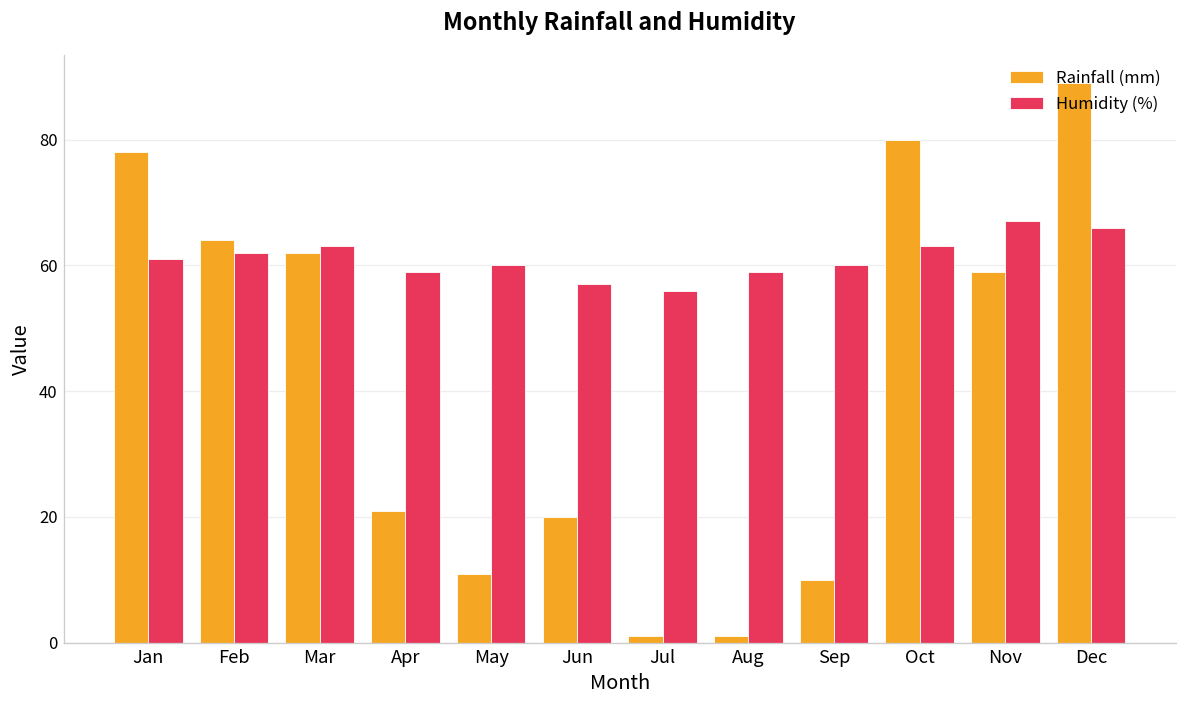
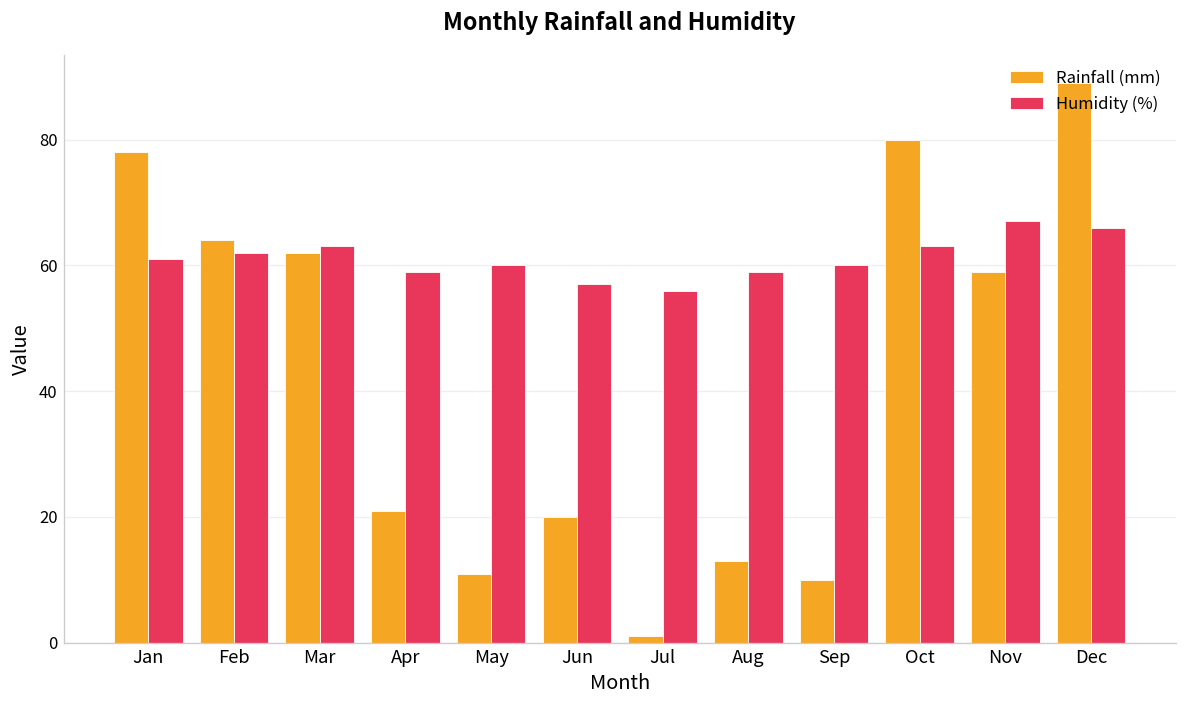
  {
    "Rainfall (mm)": {
      "Jan": 78,
      "Feb": 64,
      "Mar": 62,
      "Apr": 21,
      "May": 11,
      "Jun": 20,
      "Jul": 1,
-     "Aug": 1,
+     "Aug": 13,
      "Sep": 10,
      "Oct": 80,
      "Nov": 59,
      "Dec": 89
    },
    "Humidity (%)": {
      "Jan": 61,
      "Feb": 62,
      "Mar": 63,
      "Apr": 59,
      "May": 60,
      "Jun": 57,
      "Jul": 56,
      "Aug": 59,
      "Sep": 60,
      "Oct": 63,
      "Nov": 67,
      "Dec": 66
    }
  }
